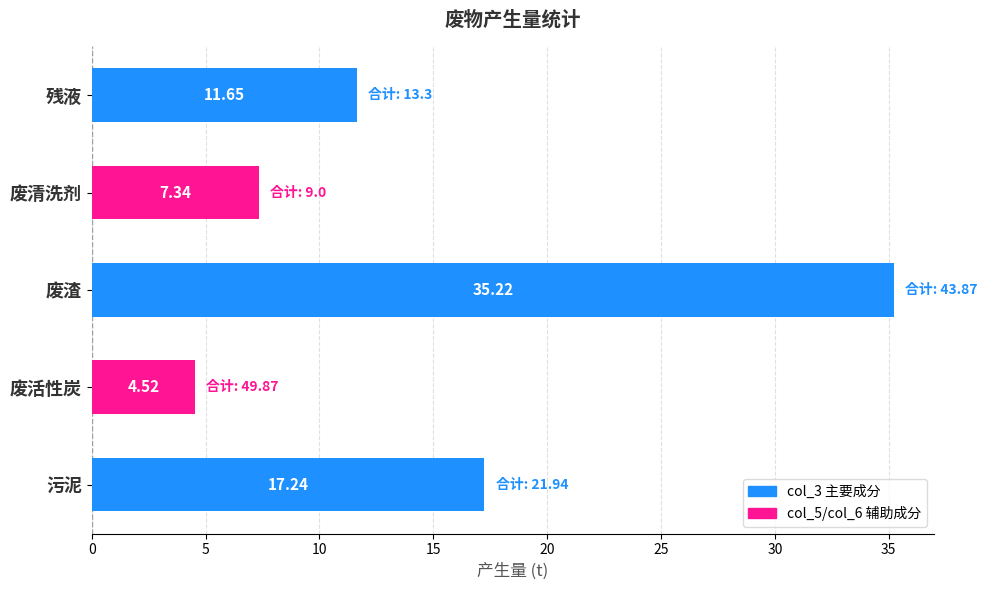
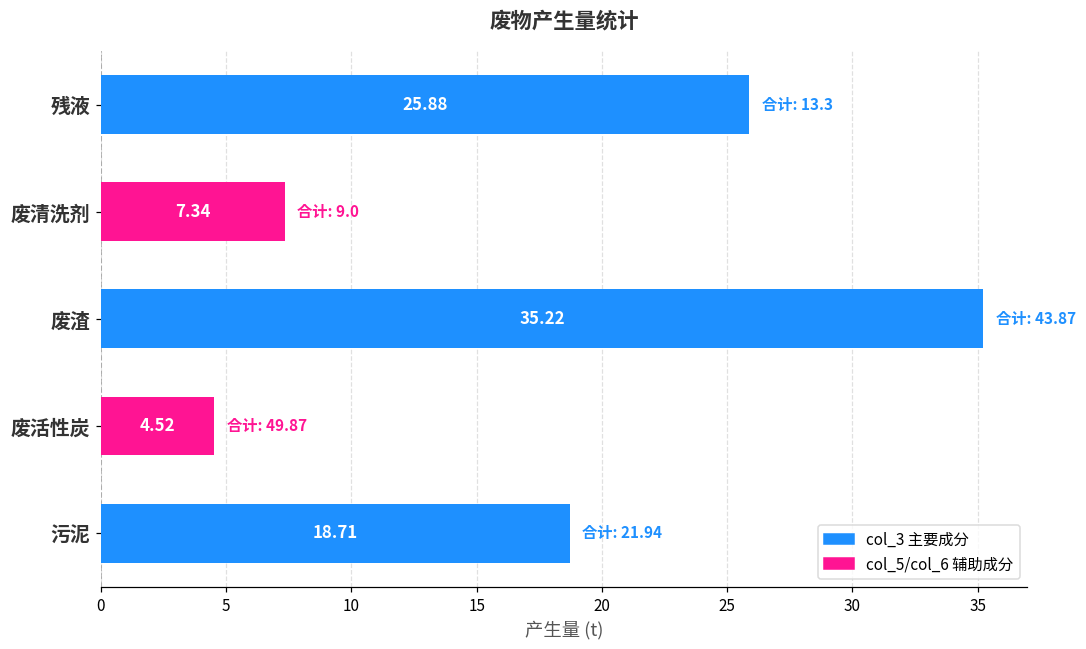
  {
-   "残液": 11.65,
+   "残液": 25.88,
    "废清洗剂": 7.34,
    "废渣": 35.22,
    "废活性炭": 4.52,
-   "污泥": 17.24
+   "污泥": 18.71
  }
